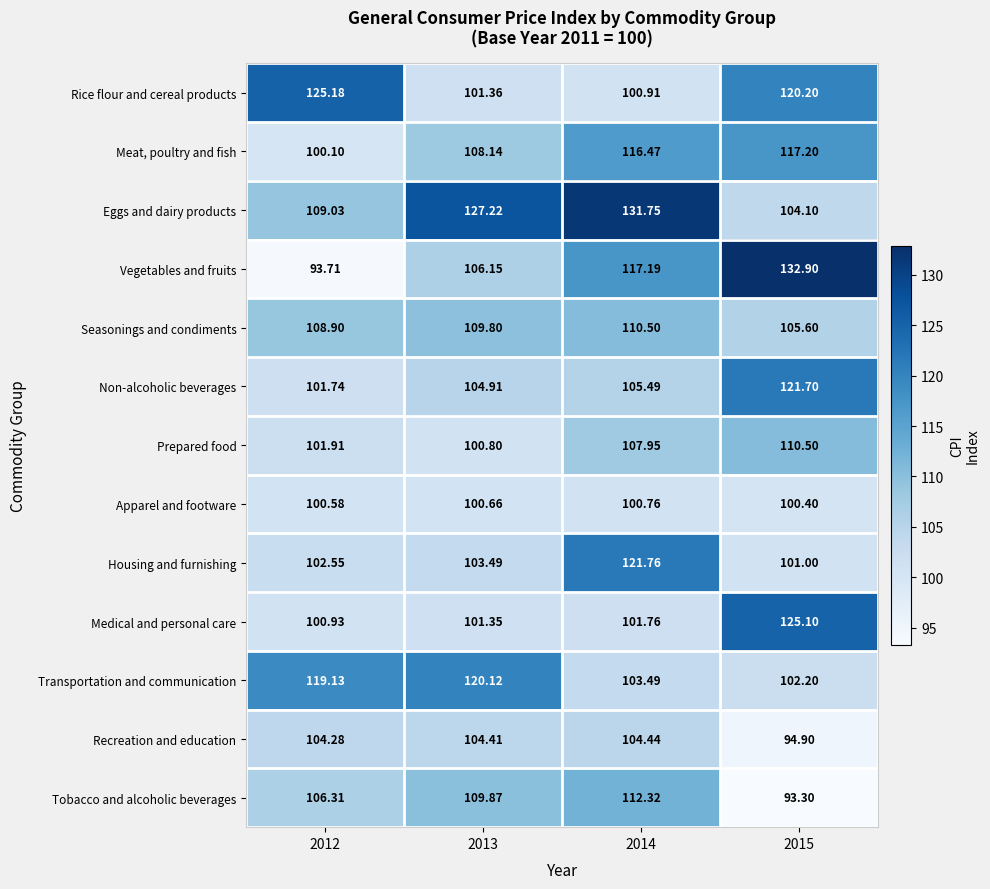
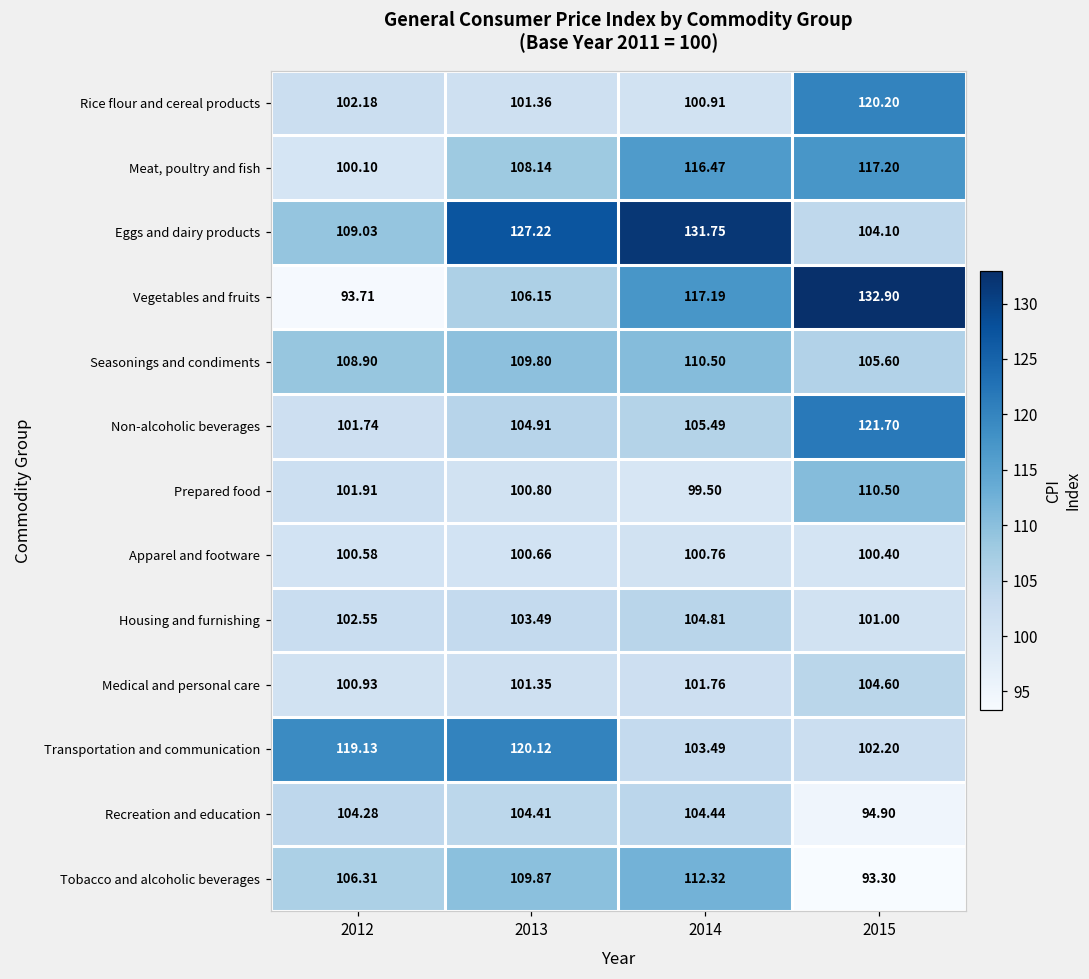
  {
    "Rice flour and cereal products": {
-     "2012": 125.18,
+     "2012": 102.18,
      "2013": 101.36,
      "2014": 100.91,
      "2015": 120.20
    },
    "Meat, poultry and fish": {
      "2012": 100.10,
      "2013": 108.14,
      "2014": 116.47,
      "2015": 117.20
    },
    "Eggs and dairy products": {
      "2012": 109.03,
      "2013": 127.22,
      "2014": 131.75,
      "2015": 104.10
    },
    "Vegetables and fruits": {
      "2012": 93.71,
      "2013": 106.15,
      "2014": 117.19,
      "2015": 132.90
    },
    "Seasonings and condiments": {
      "2012": 108.90,
      "2013": 109.80,
      "2014": 110.50,
      "2015": 105.60
    },
    "Non-alcoholic beverages": {
      "2012": 101.74,
      "2013": 104.91,
      "2014": 105.49,
      "2015": 121.70
    },
    "Prepared food": {
      "2012": 101.91,
      "2013": 100.80,
-     "2014": 107.95,
+     "2014": 99.50,
      "2015": 110.50
    },
    "Apparel and footware": {
      "2012": 100.58,
      "2013": 100.66,
      "2014": 100.76,
      "2015": 100.40
    },
    "Housing and furnishing": {
      "2012": 102.55,
      "2013": 103.49,
-     "2014": 121.76,
+     "2014": 104.81,
      "2015": 101.00
    },
    "Medical and personal care": {
      "2012": 100.93,
      "2013": 101.35,
      "2014": 101.76,
-     "2015": 125.10
+     "2015": 104.60
    },
    "Transportation and communication": {
      "2012": 119.13,
      "2013": 120.12,
      "2014": 103.49,
      "2015": 102.20
    },
    "Recreation and education": {
      "2012": 104.28,
      "2013": 104.41,
      "2014": 104.44,
      "2015": 94.90
    },
    "Tobacco and alcoholic beverages": {
      "2012": 106.31,
      "2013": 109.87,
      "2014": 112.32,
      "2015": 93.30
    }
  }
